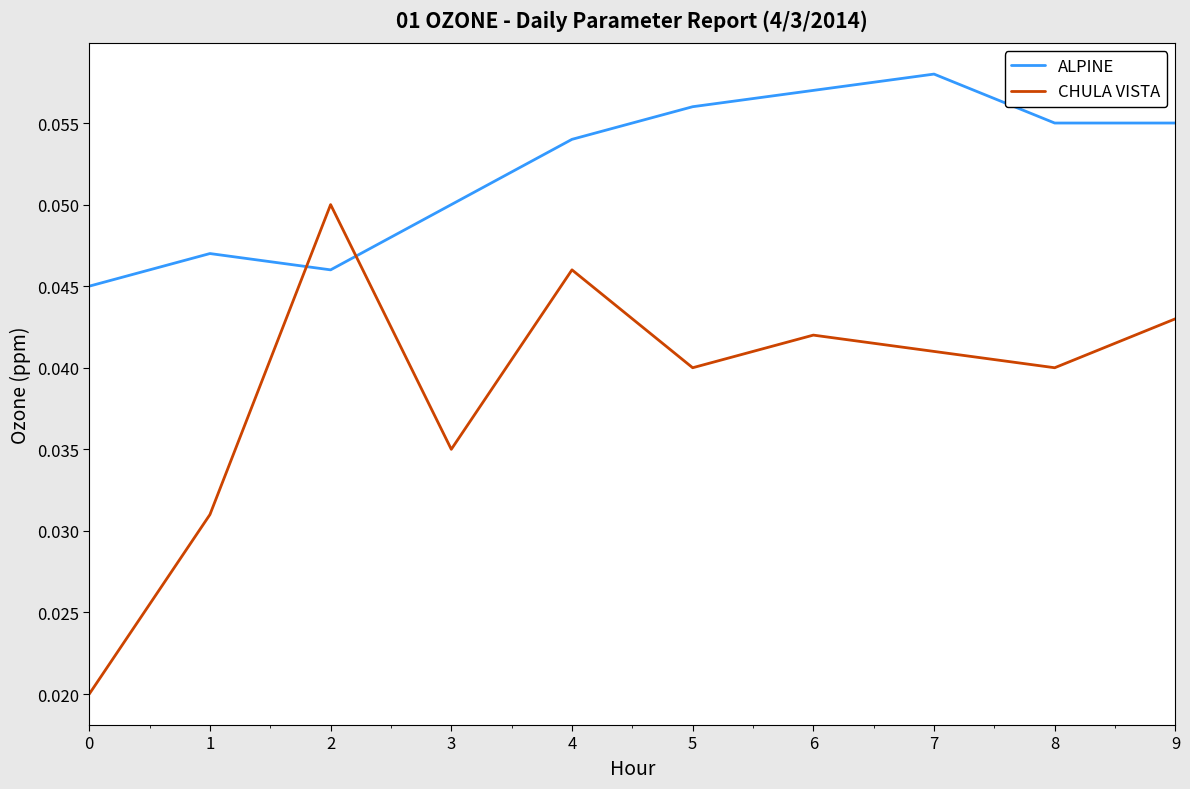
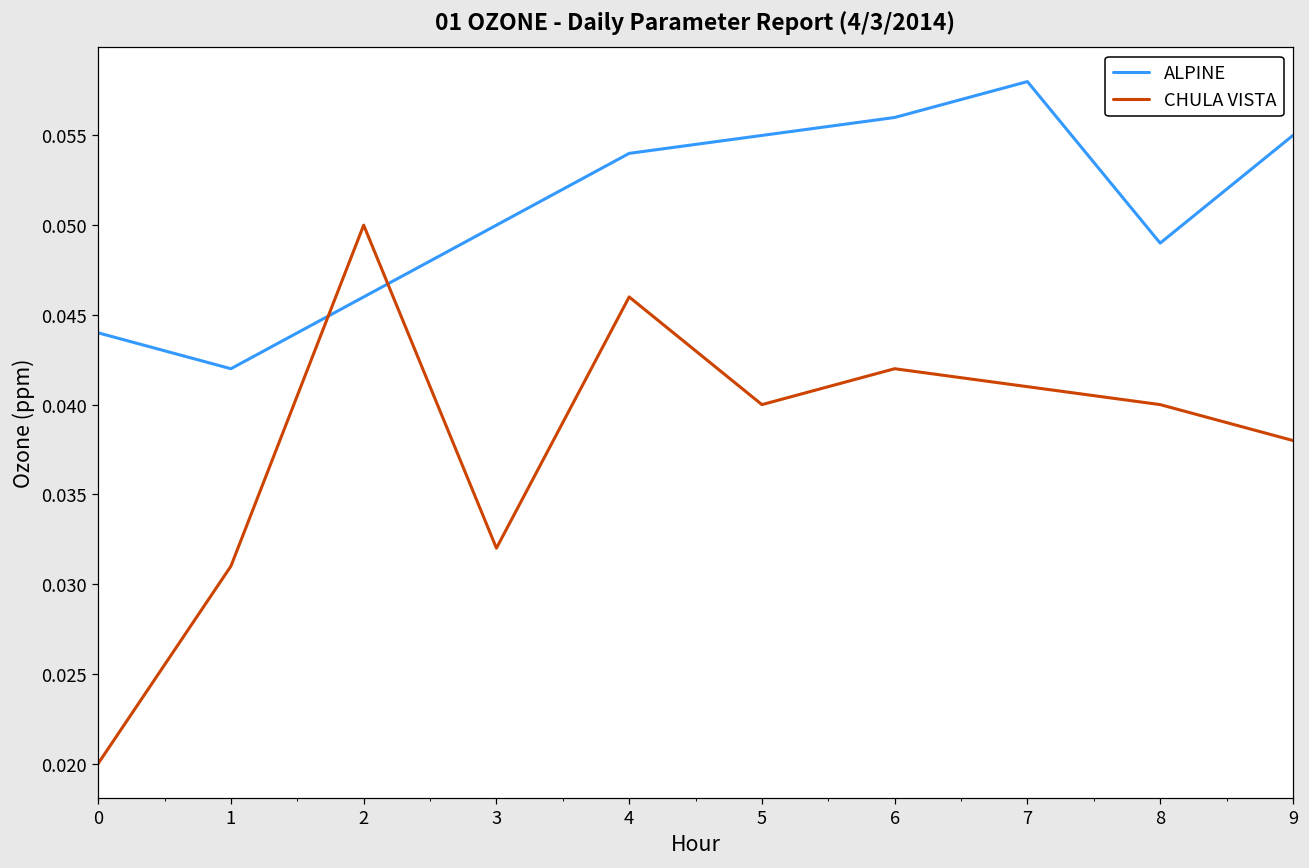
  {
    "ALPINE": {
-     "0": 0.045,
-     "1": 0.047,
+     "0": 0.044,
+     "1": 0.042,
      "2": 0.046,
      "3": 0.050,
      "4": 0.054,
-     "5": 0.056,
-     "6": 0.057,
+     "5": 0.055,
+     "6": 0.056,
      "7": 0.058,
-     "8": 0.055,
+     "8": 0.049,
      "9": 0.055
    },
    "CHULA VISTA": {
      "0": 0.020,
      "1": 0.031,
      "2": 0.050,
-     "3": 0.035,
+     "3": 0.032,
      "4": 0.046,
      "5": 0.040,
      "6": 0.042,
      "7": 0.041,
      "8": 0.040,
-     "9": 0.043
+     "9": 0.038
    }
  }
